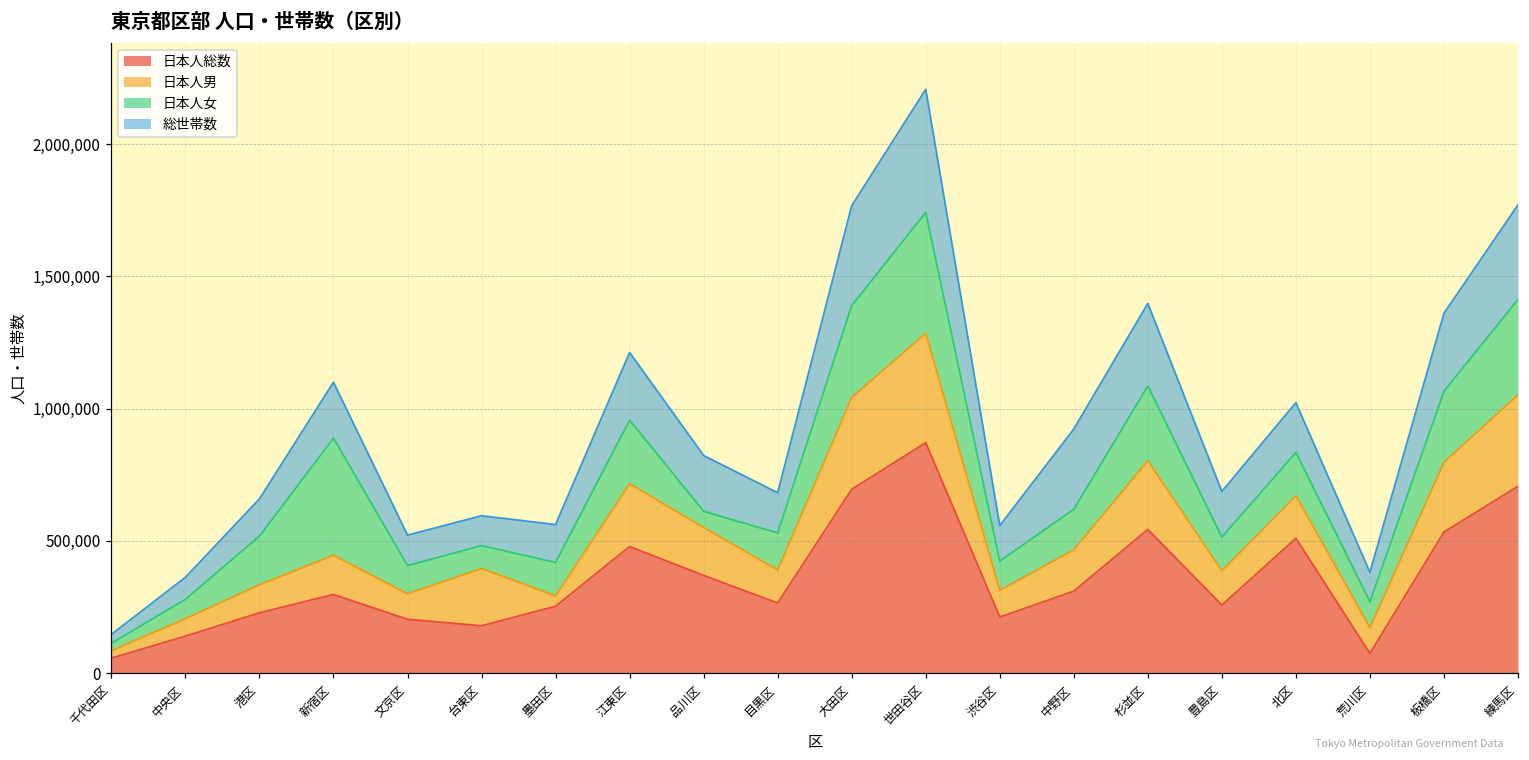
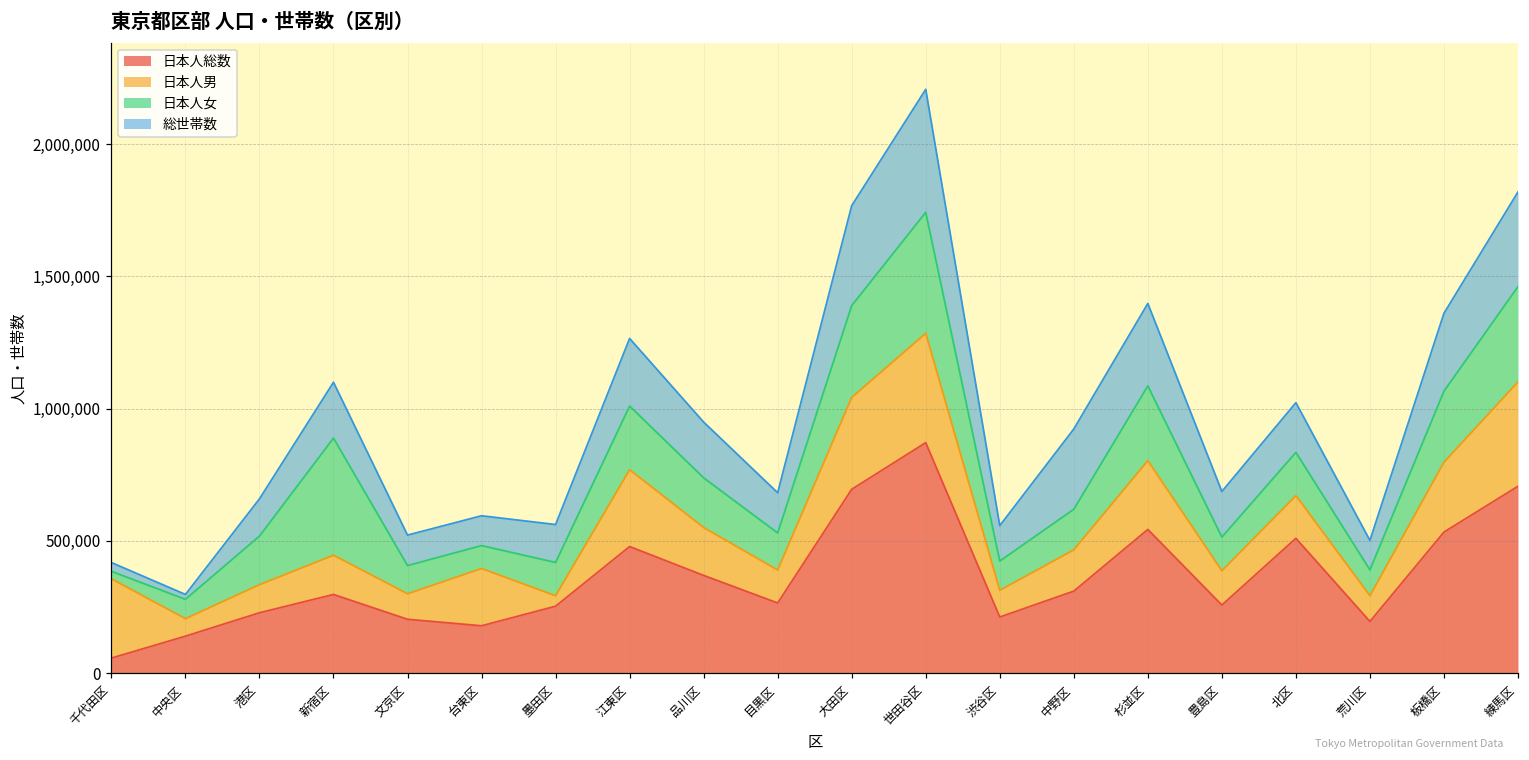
  {
    "日本人総数": {
      "千代田区": "60,000",
      "中央区": "140,000",
      "港区": "230,000",
      "新宿区": "300,000",
      "文京区": "200,000",
      "台東区": "180,000",
      "墨田区": "250,000",
      "江東区": "480,000",
      "品川区": "370,000",
      "目黒区": "260,000",
      "大田区": "690,000",
      "世田谷区": "870,000",
      "渋谷区": "210,000",
      "中野区": "310,000",
      "杉並区": "540,000",
      "豊島区": "260,000",
      "北区": "510,000",
-     "荒川区": "70,000",
+     "荒川区": "190,000",
      "板橋区": "530,000",
      "練馬区": "710,000"
    },
    "日本人男": {
-     "千代田区": "30,000",
+     "千代田区": "300,000",
      "中央区": "70,000",
      "港区": "110,000",
      "新宿区": "150,000",
      "文京区": "100,000",
      "台東区": "220,000",
      "墨田区": "40,000",
-     "江東区": "240,000",
+     "江東区": "290,000",
      "品川区": "180,000",
      "目黒区": "120,000",
      "大田区": "350,000",
      "世田谷区": "410,000",
      "渋谷区": "100,000",
      "中野区": "160,000",
      "杉並区": "260,000",
      "豊島区": "130,000",
      "北区": "160,000",
      "荒川区": "100,000",
      "板橋区": "260,000",
-     "練馬区": "350,000"
+     "練馬区": "390,000"
    },
    "日本人女": {
      "千代田区": "30,000",
      "中央区": "70,000",
      "港区": "180,000",
      "新宿区": "440,000",
      "文京区": "110,000",
      "台東区": "90,000",
      "墨田区": "130,000",
      "江東区": "240,000",
-     "品川区": "60,000",
+     "品川区": "190,000",
      "目黒区": "140,000",
      "大田区": "350,000",
      "世田谷区": "460,000",
      "渋谷区": "110,000",
      "中野区": "150,000",
      "杉並区": "280,000",
      "豊島区": "130,000",
      "北区": "160,000",
      "荒川区": "100,000",
      "板橋区": "270,000",
      "練馬区": "360,000"
    },
    "総世帯数": {
      "千代田区": "30,000",
-     "中央区": "80,000",
+     "中央区": "20,000",
      "港区": "140,000",
      "新宿区": "210,000",
      "文京区": "120,000",
      "台東区": "110,000",
      "墨田区": "140,000",
      "江東区": "260,000",
      "品川区": "210,000",
      "目黒区": "150,000",
      "大田区": "380,000",
      "世田谷区": "460,000",
      "渋谷区": "130,000",
      "中野区": "300,000",
      "杉並区": "310,000",
      "豊島区": "170,000",
      "北区": "190,000",
      "荒川区": "110,000",
      "板橋区": "290,000",
      "練馬区": "360,000"
    }
  }
